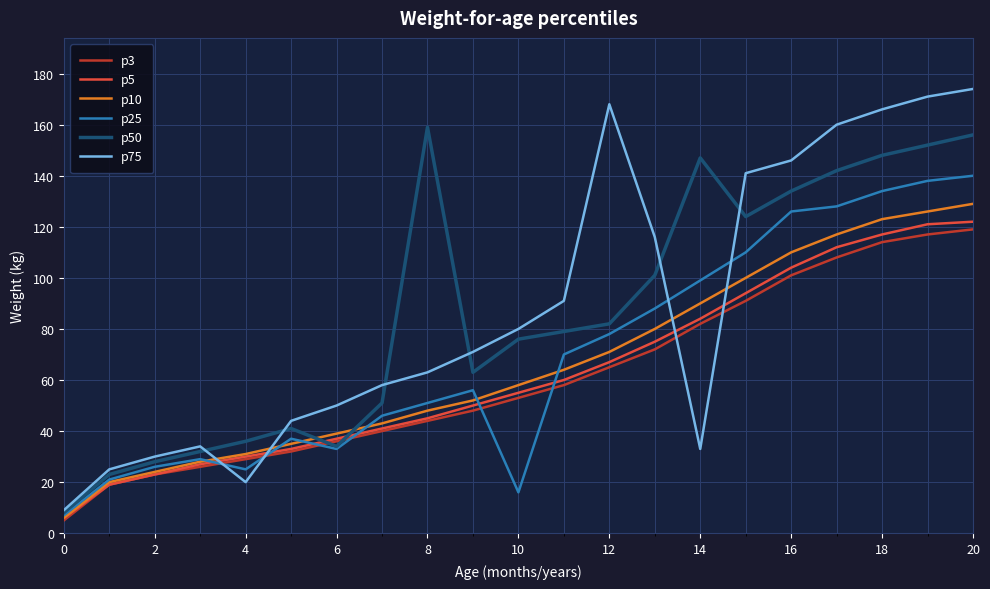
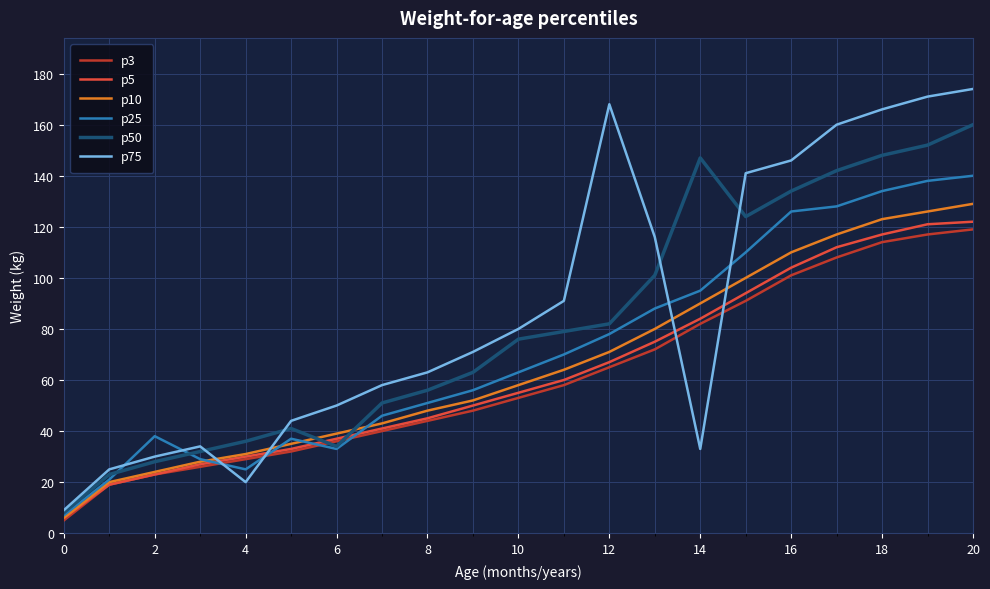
  {
    "p25": {
-     "2": 26,
+     "2": 38,
      "4": 25,
      "8": 51,
-     "10": 16,
+     "10": 63,
      "12": 78,
-     "14": 99,
+     "14": 95,
      "16": 126,
      "18": 134,
      "20": 140
    },
    "p50": {
      "2": 28,
      "4": 36,
-     "8": 159,
+     "8": 56,
      "10": 76,
      "12": 82,
      "14": 147,
      "16": 134,
      "18": 148,
-     "20": 156
+     "20": 160
    },
    "p75": {
      "0": 9,
      "2": 30,
      "4": 20,
      "6": 50,
      "8": 63,
      "10": 80,
      "12": 168,
      "14": 33,
      "16": 146,
      "18": 166,
      "20": 174
    }
  }
